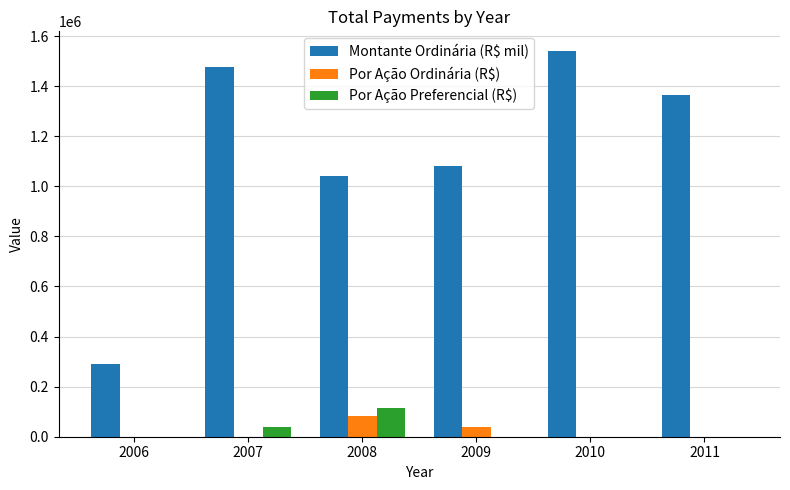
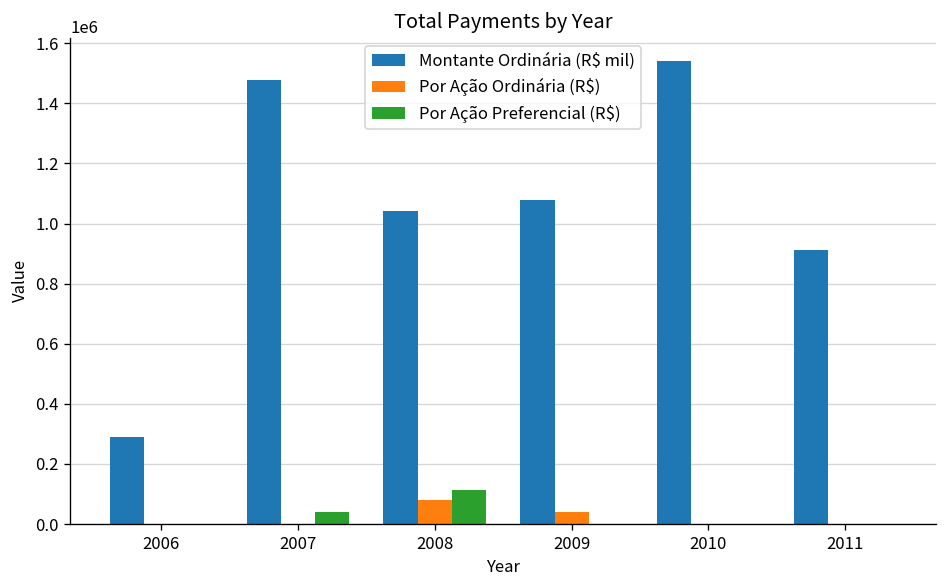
  {
    "Montante Ordinária (R$ mil)": {
      "2006": 290000,
      "2007": 1480000,
      "2008": 1040000,
      "2009": 1080000,
      "2010": 1540000,
-     "2011": 1360000
+     "2011": 910000
    },
    "Por Ação Ordinária (R$)": {
      "2008": 80000,
      "2009": 40000
    },
    "Por Ação Preferencial (R$)": {
      "2007": 40000,
      "2008": 110000
    }
  }
